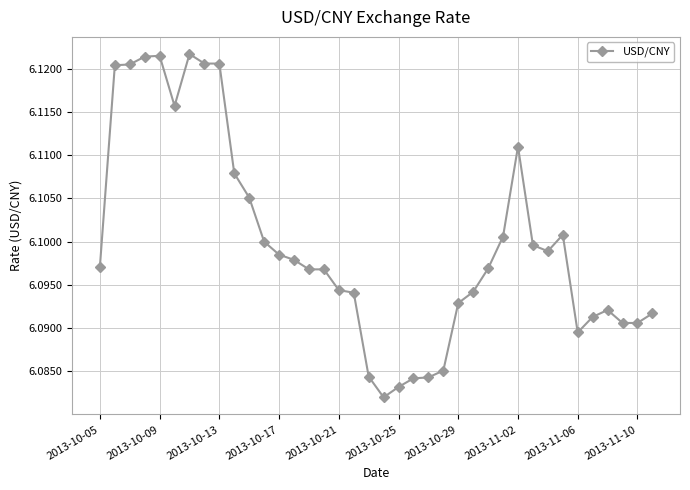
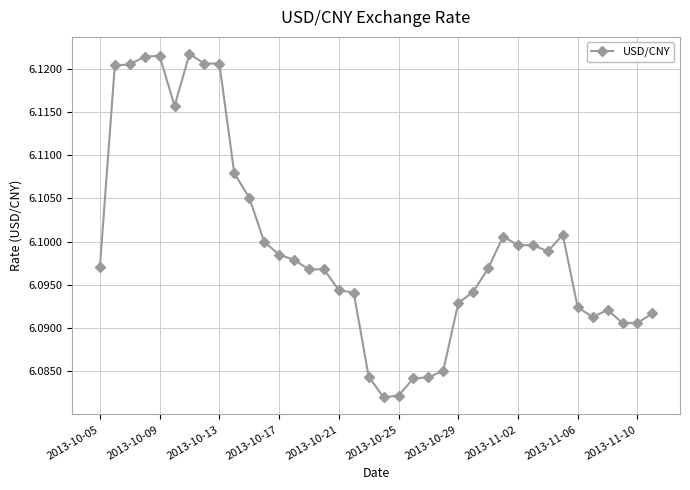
  {
    "2013-10-05": 6.097,
    "2013-10-09": 6.122,
    "2013-10-13": 6.121,
    "2013-10-17": 6.099,
    "2013-10-21": 6.094,
-   "2013-10-25": 6.083,
+   "2013-10-25": 6.082,
    "2013-10-29": 6.093,
-   "2013-11-02": 6.111,
-   "2013-11-06": 6.090,
+   "2013-11-02": 6.100,
+   "2013-11-06": 6.092,
    "2013-11-10": 6.091
  }
